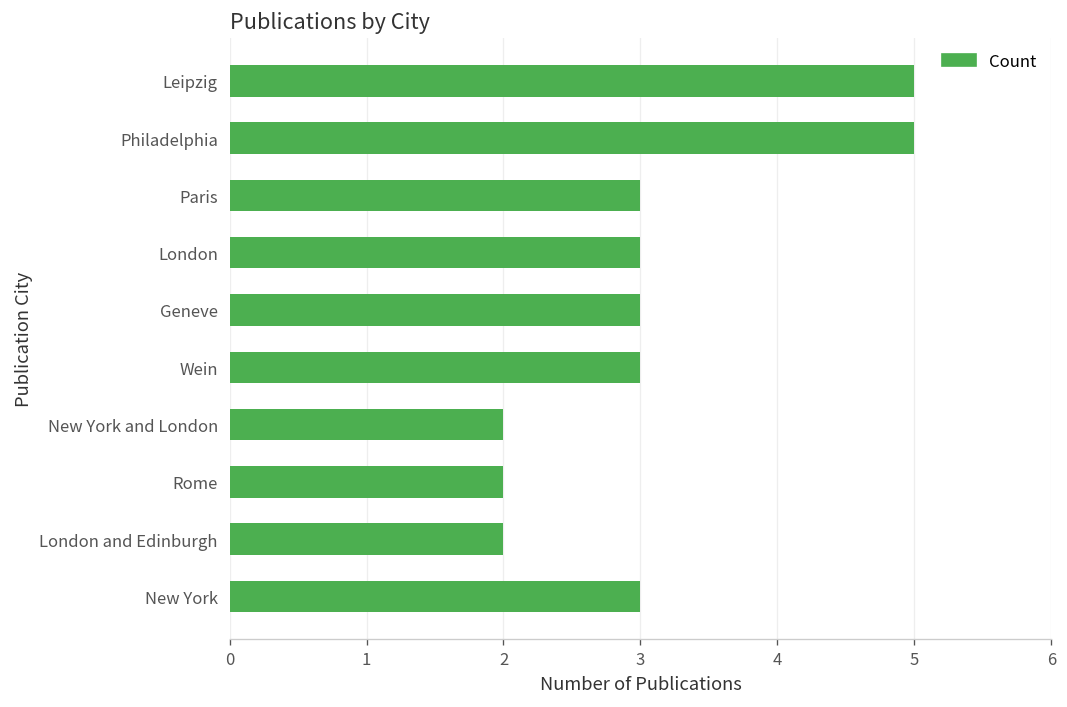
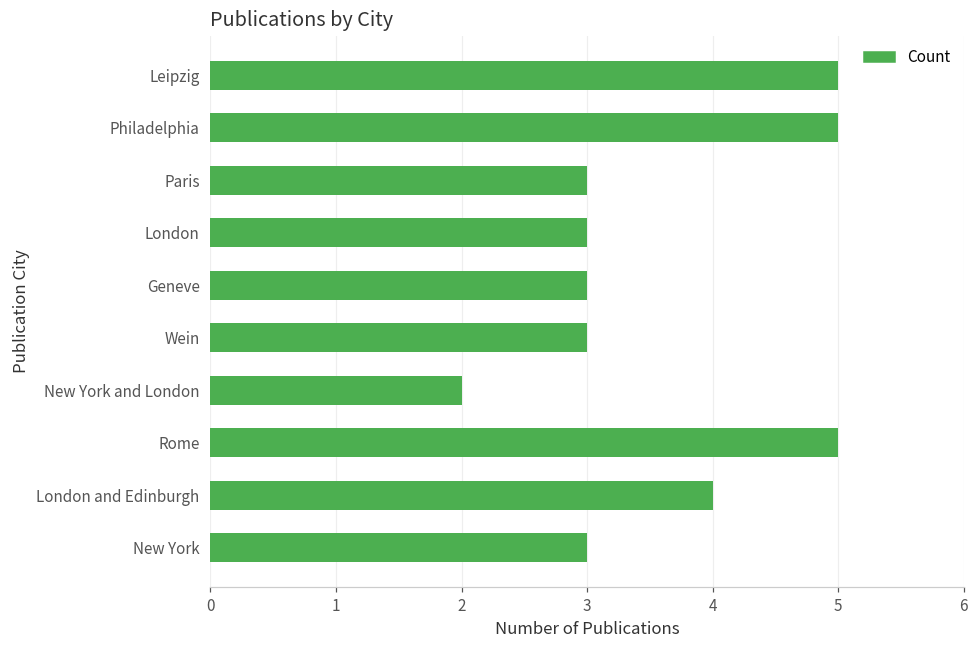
  {
    "Leipzig": 5,
    "Philadelphia": 5,
    "Paris": 3,
    "London": 3,
    "Geneve": 3,
    "Wein": 3,
    "New York and London": 2,
-   "Rome": 2,
-   "London and Edinburgh": 2,
+   "Rome": 5,
+   "London and Edinburgh": 4,
    "New York": 3
  }
